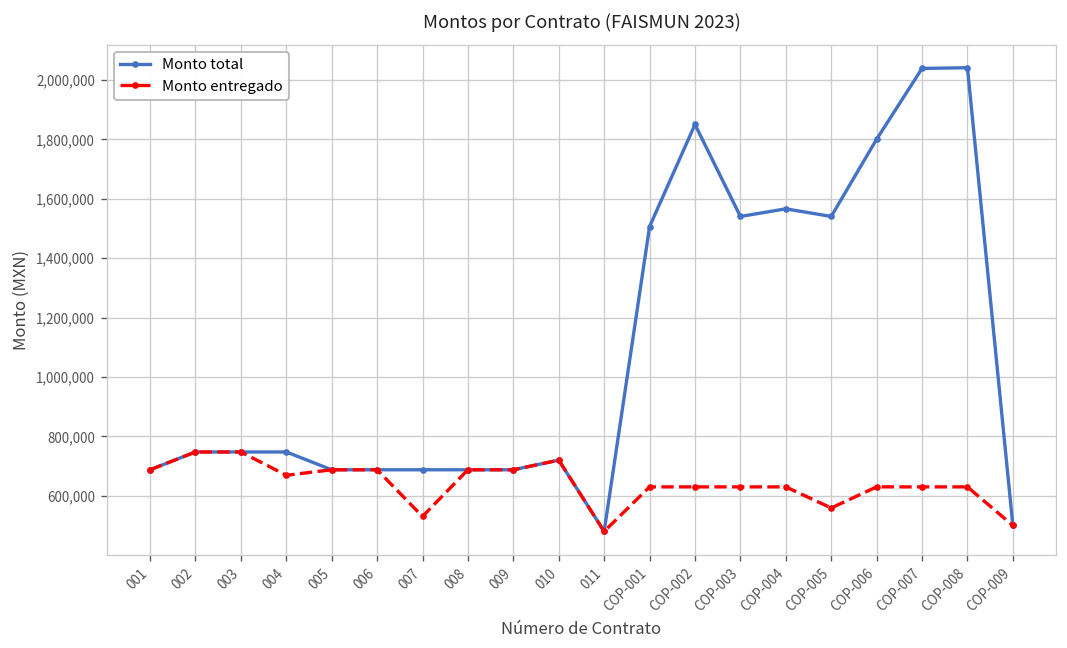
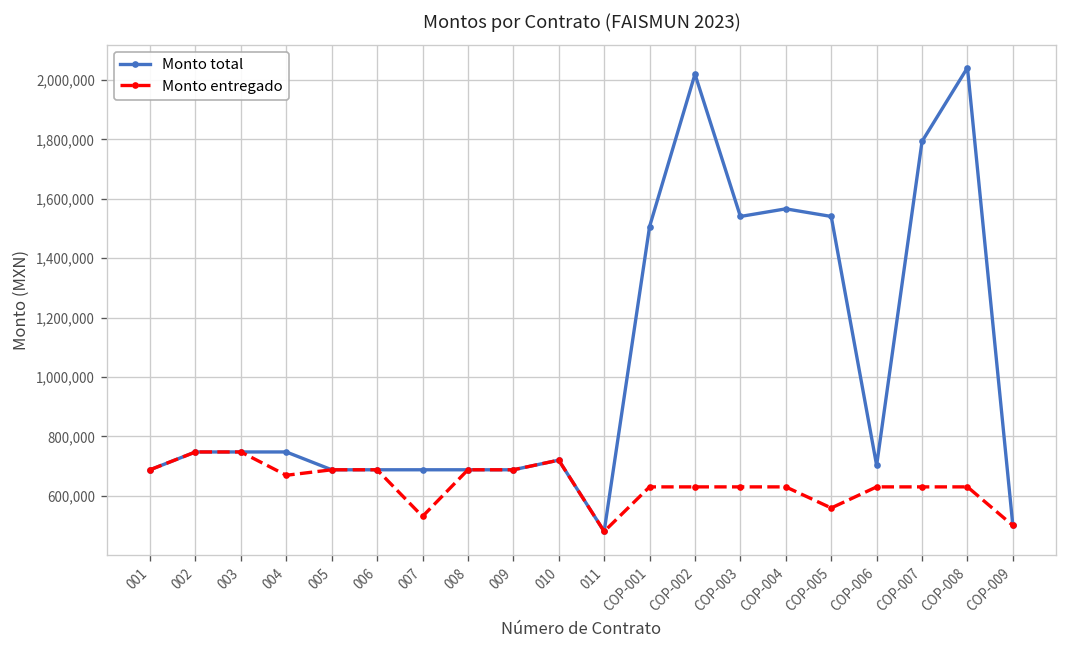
  {
    "Monto total": {
      "004": "750,000",
      "007": "690,000",
      "COP-001": "1,510,000",
-     "COP-002": "1,850,000",
+     "COP-002": "2,020,000",
      "COP-003": "1,540,000",
      "COP-004": "1,570,000",
      "COP-005": "1,540,000",
-     "COP-006": "1,800,000",
-     "COP-007": "2,040,000",
+     "COP-006": "700,000",
+     "COP-007": "1,790,000",
      "COP-008": "2,040,000"
    },
    "Monto entregado": {
      "004": "670,000",
      "007": "530,000",
      "COP-001": "630,000",
      "COP-002": "630,000",
      "COP-003": "630,000",
      "COP-004": "630,000",
      "COP-005": "560,000",
      "COP-006": "630,000",
      "COP-007": "630,000",
      "COP-008": "630,000"
    }
  }
